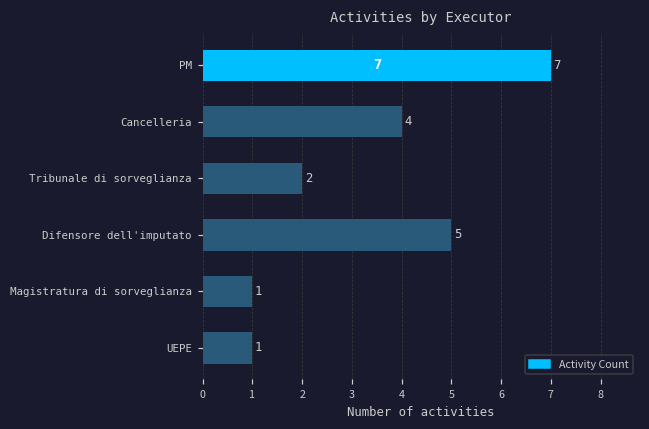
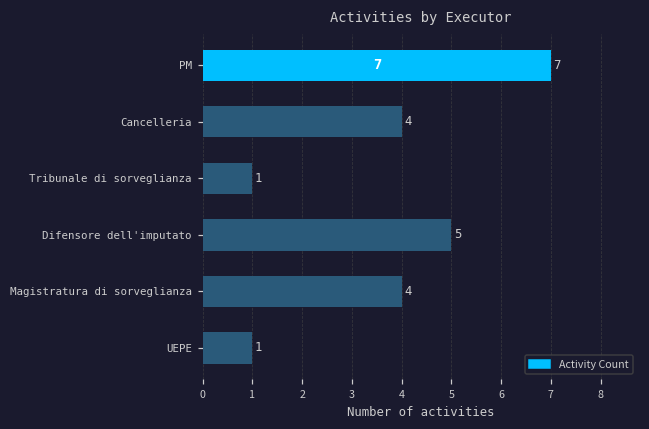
  {
    "PM": 7,
    "Cancelleria": 4,
-   "Tribunale di sorveglianza": 2,
+   "Tribunale di sorveglianza": 1,
    "Difensore dell'imputato": 5,
-   "Magistratura di sorveglianza": 1,
+   "Magistratura di sorveglianza": 4,
    "UEPE": 1
  }
